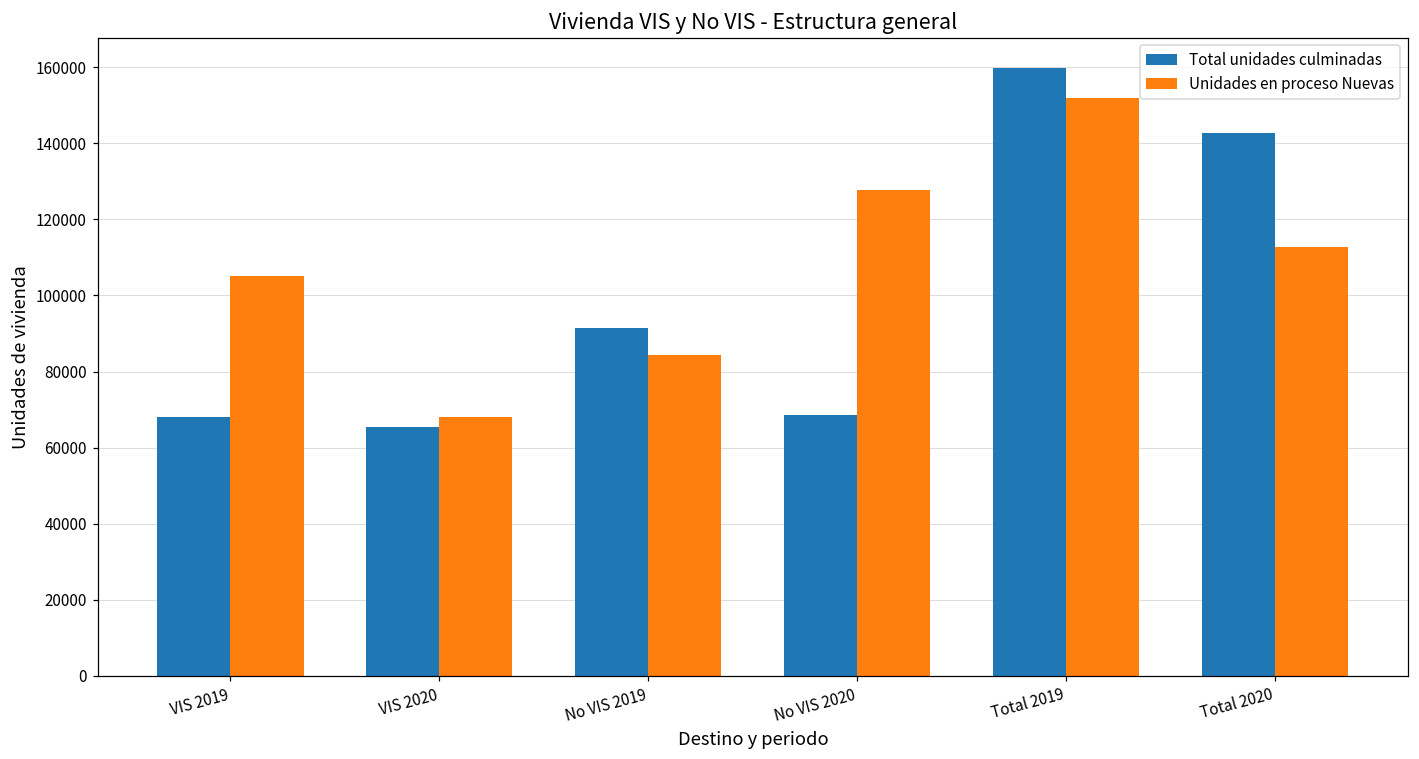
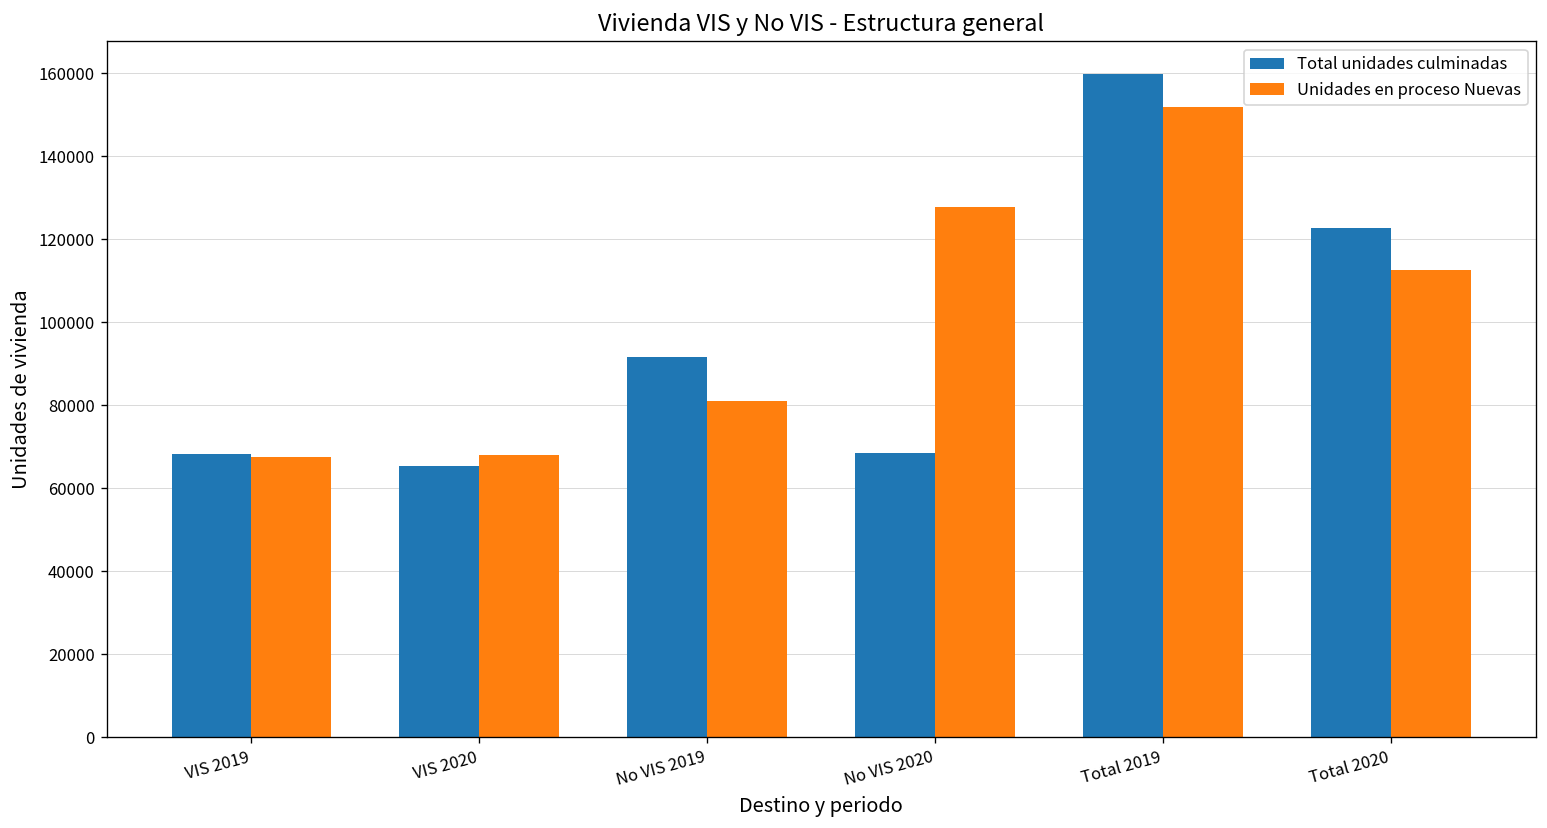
  {
    "Total unidades culminadas": {
      "VIS 2019": 68000,
      "VIS 2020": 65000,
      "No VIS 2019": 92000,
      "No VIS 2020": 69000,
      "Total 2019": 160000,
-     "Total 2020": 143000
+     "Total 2020": 123000
    },
    "Unidades en proceso Nuevas": {
-     "VIS 2019": 105000,
+     "VIS 2019": 68000,
      "VIS 2020": 68000,
-     "No VIS 2019": 84000,
+     "No VIS 2019": 81000,
      "No VIS 2020": 128000,
      "Total 2019": 152000,
      "Total 2020": 113000
    }
  }
